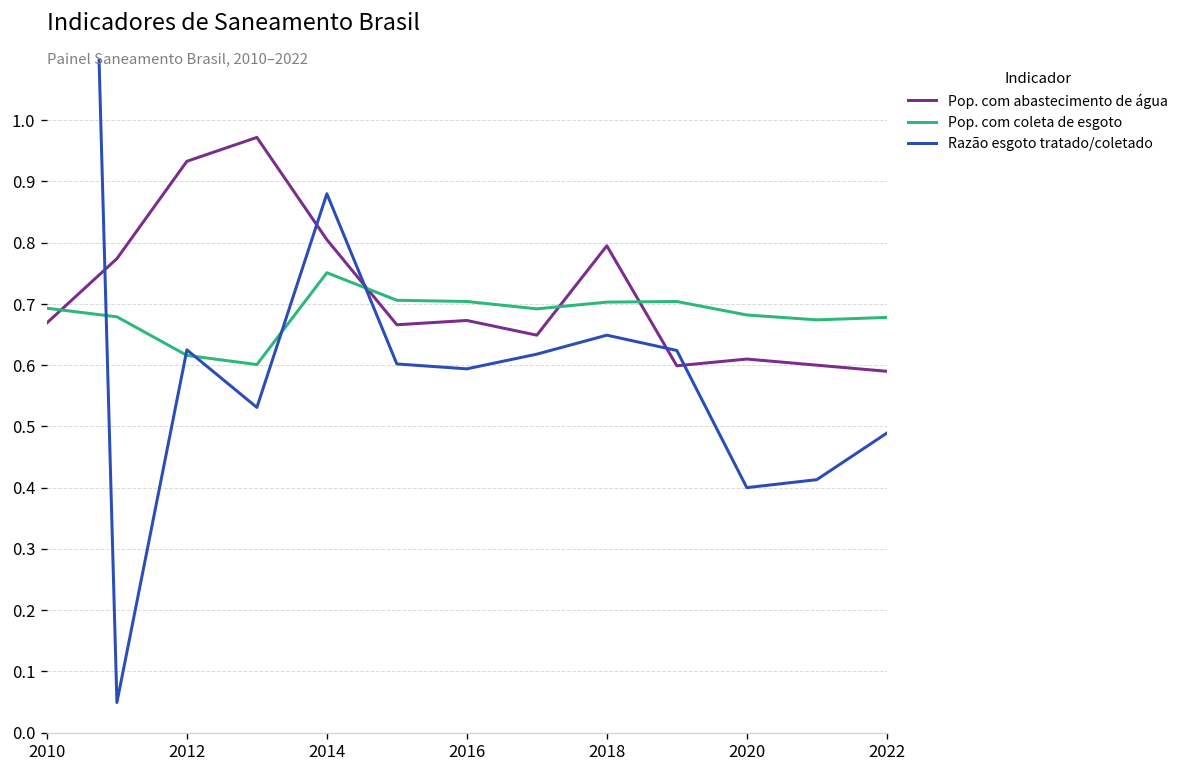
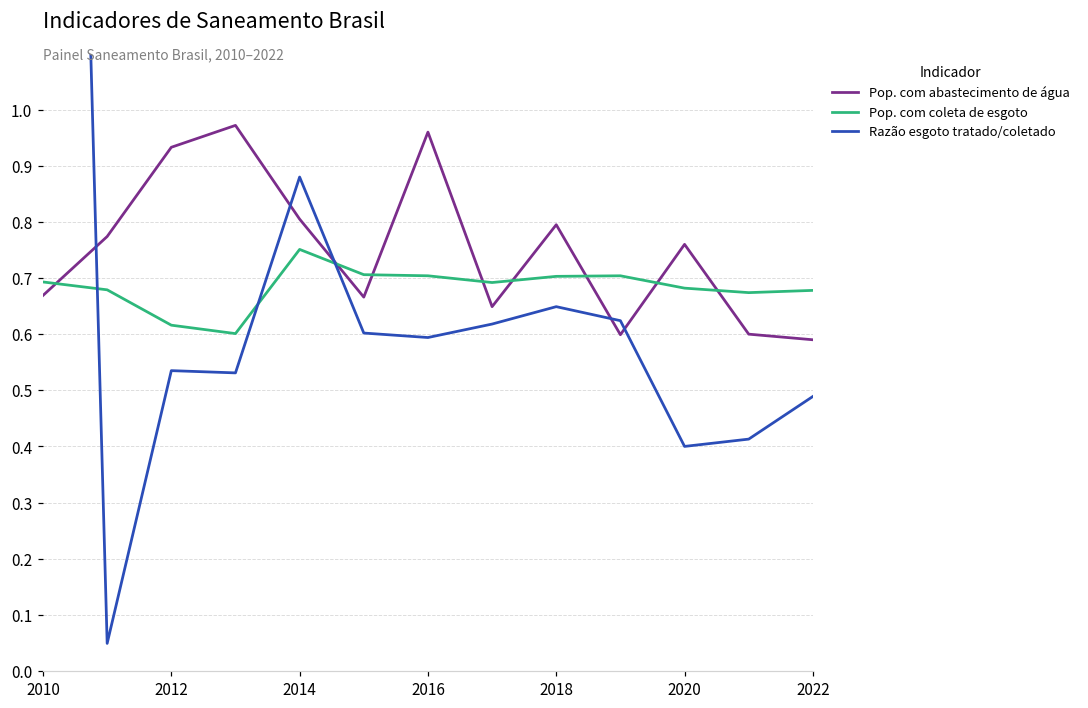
  {
    "Pop. com abastecimento de água": {
      "2010": 0.67,
      "2012": 0.93,
      "2014": 0.81,
-     "2016": 0.67,
+     "2016": 0.96,
      "2018": 0.80,
-     "2020": 0.61,
+     "2020": 0.76,
      "2022": 0.59
    },
    "Pop. com coleta de esgoto": {
      "2010": 0.69,
      "2012": 0.62,
      "2014": 0.75,
      "2016": 0.70,
      "2018": 0.70,
      "2020": 0.68,
      "2022": 0.68
    },
    "Razão esgoto tratado/coletado": {
-     "2012": 0.63,
+     "2012": 0.54,
      "2014": 0.88,
      "2016": 0.59,
      "2018": 0.65,
      "2020": 0.40,
      "2022": 0.49
    }
  }
